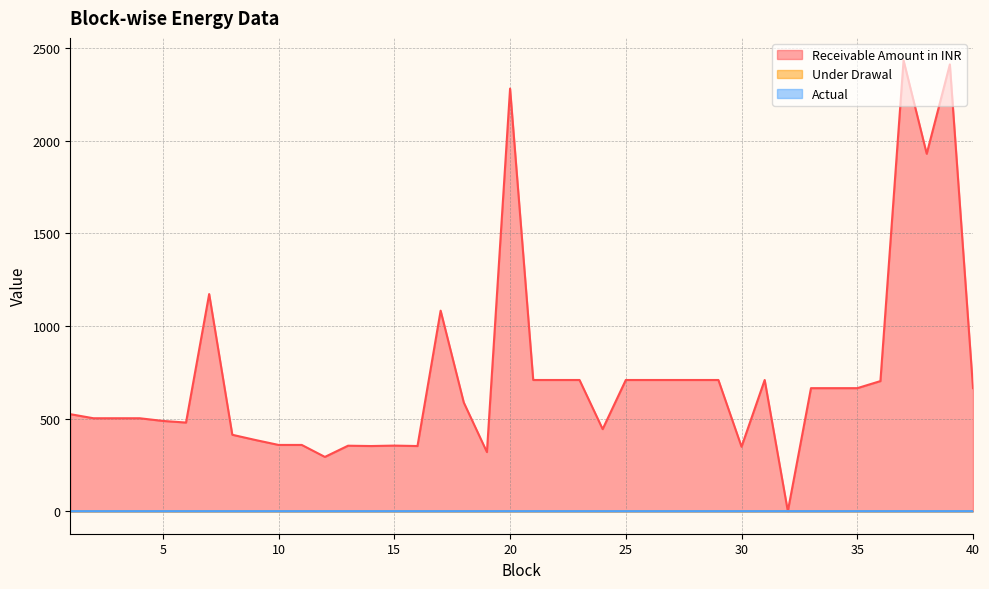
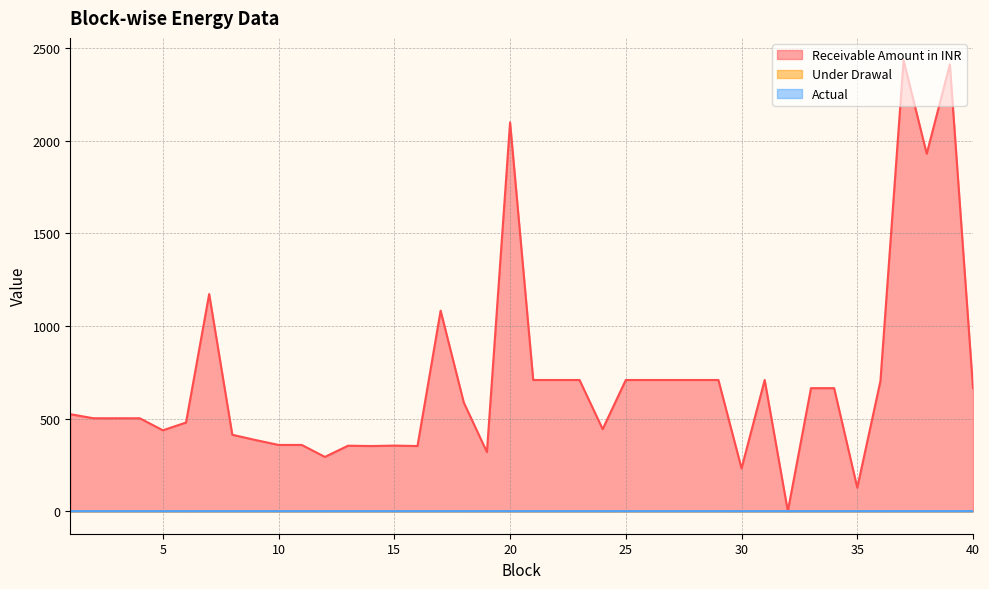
  {
    "Receivable Amount in INR": {
-     "5": 490,
+     "5": 440,
      "10": 360,
      "15": 350,
-     "20": 2280,
+     "20": 2100,
      "25": 710,
-     "30": 350,
-     "35": 660,
+     "30": 230,
+     "35": 130,
      "40": 660
    },
    "Actual": {
      "5": 0,
      "10": 0,
      "15": 0,
      "20": 0,
      "25": 0,
      "30": 0,
      "35": 0,
      "40": 0
    }
  }
